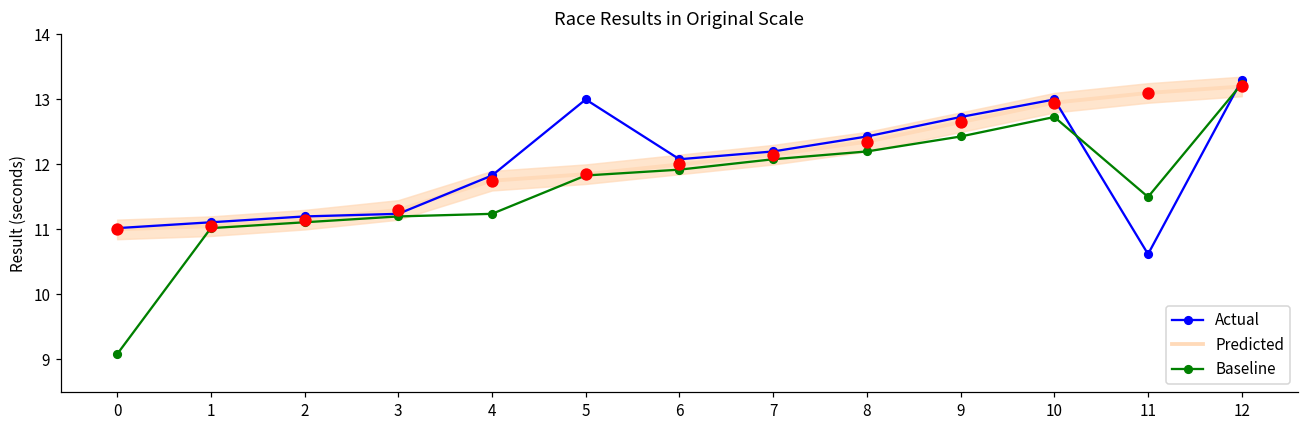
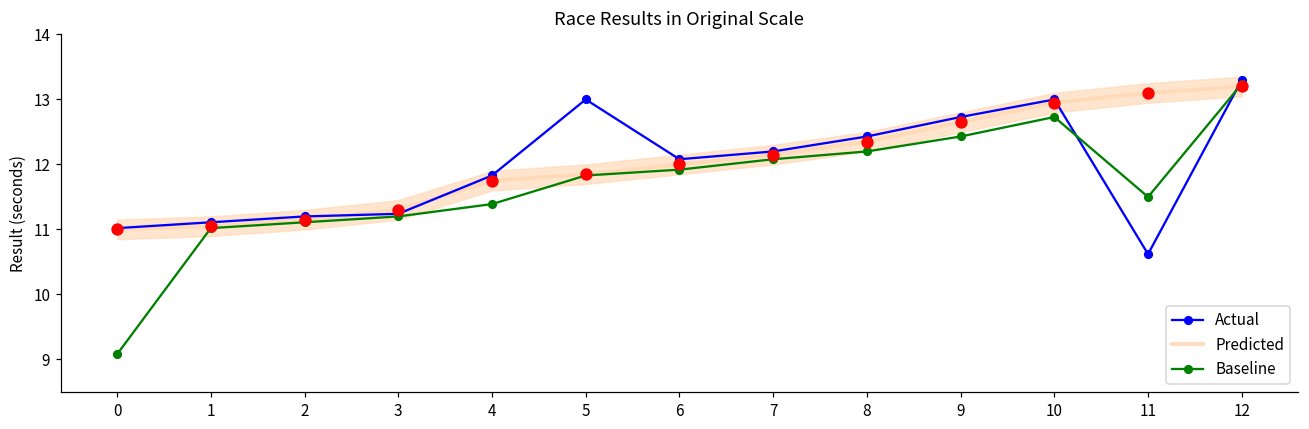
  {
    "Actual": {
      "1": 11.1,
      "2": 11.2,
      "4": 11.8,
      "5": 13.0,
      "6": 12.1,
      "7": 12.2,
      "8": 12.4,
      "9": 12.7,
      "10": 13.0,
      "11": 10.6,
      "12": 13.3
    },
    "Baseline": {
      "0": 9.1,
-     "4": 11.2,
+     "4": 11.4,
      "6": 11.9,
      "7": 12.1,
      "8": 12.2,
      "9": 12.4,
      "10": 12.7,
      "11": 11.5
    }
  }
